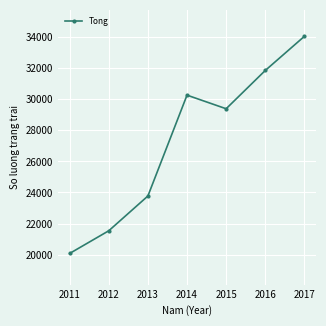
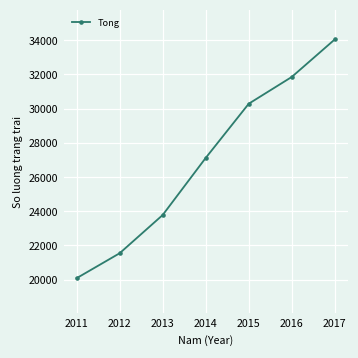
  {
    "2011": 20100,
    "2012": 21500,
    "2013": 23800,
-   "2014": 30300,
-   "2015": 29400,
+   "2014": 27100,
+   "2015": 30300,
    "2016": 31900,
    "2017": 34000
  }
